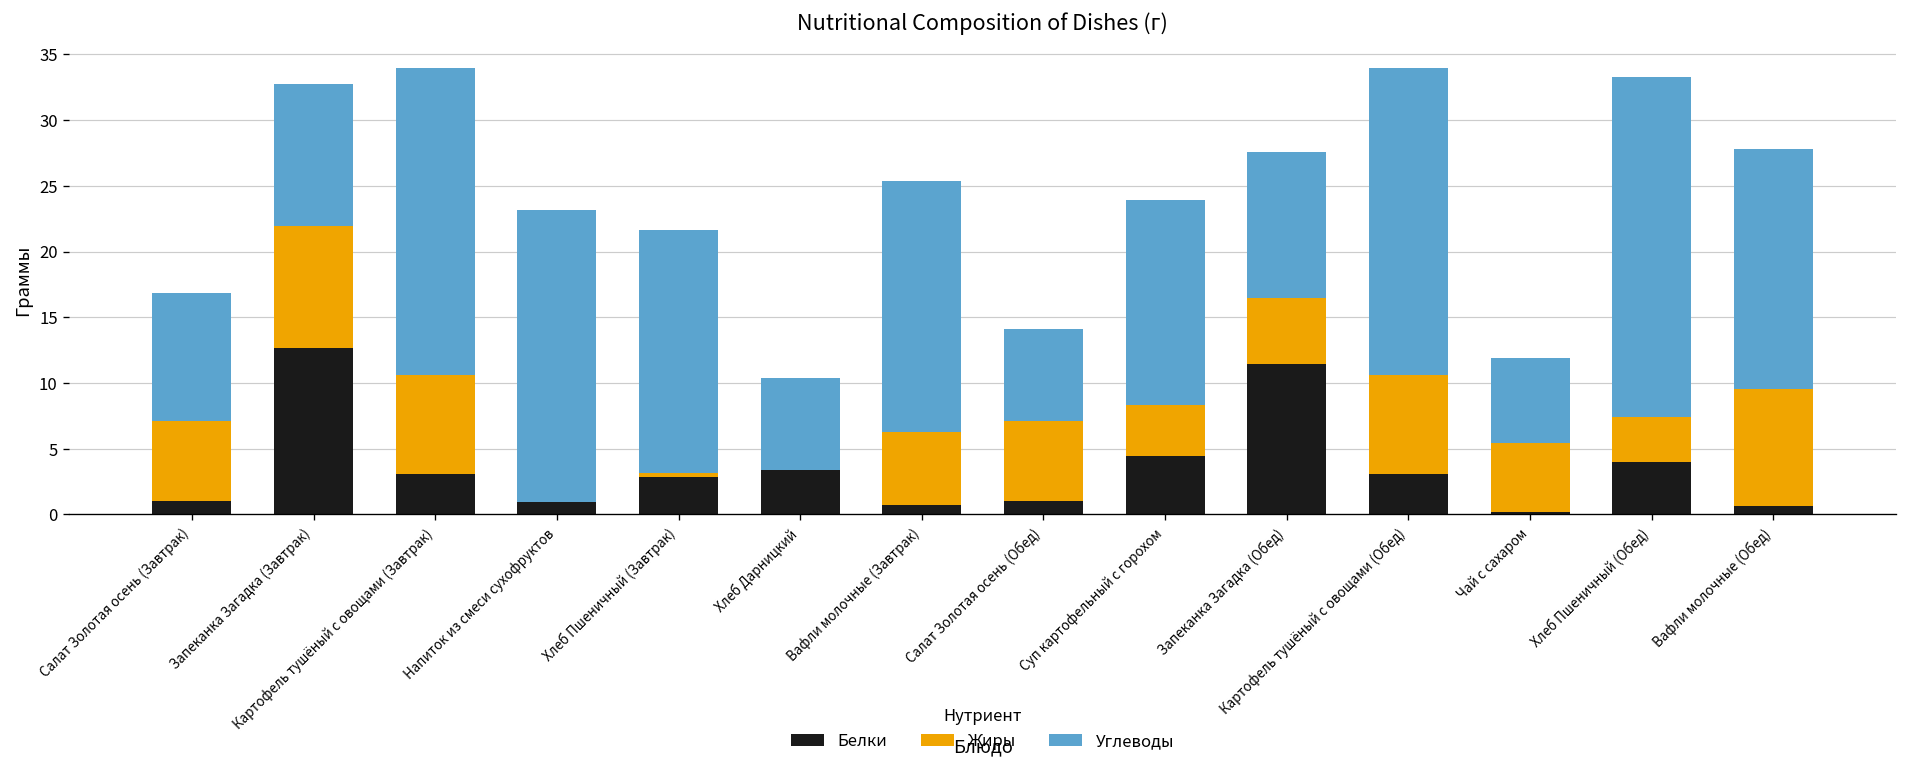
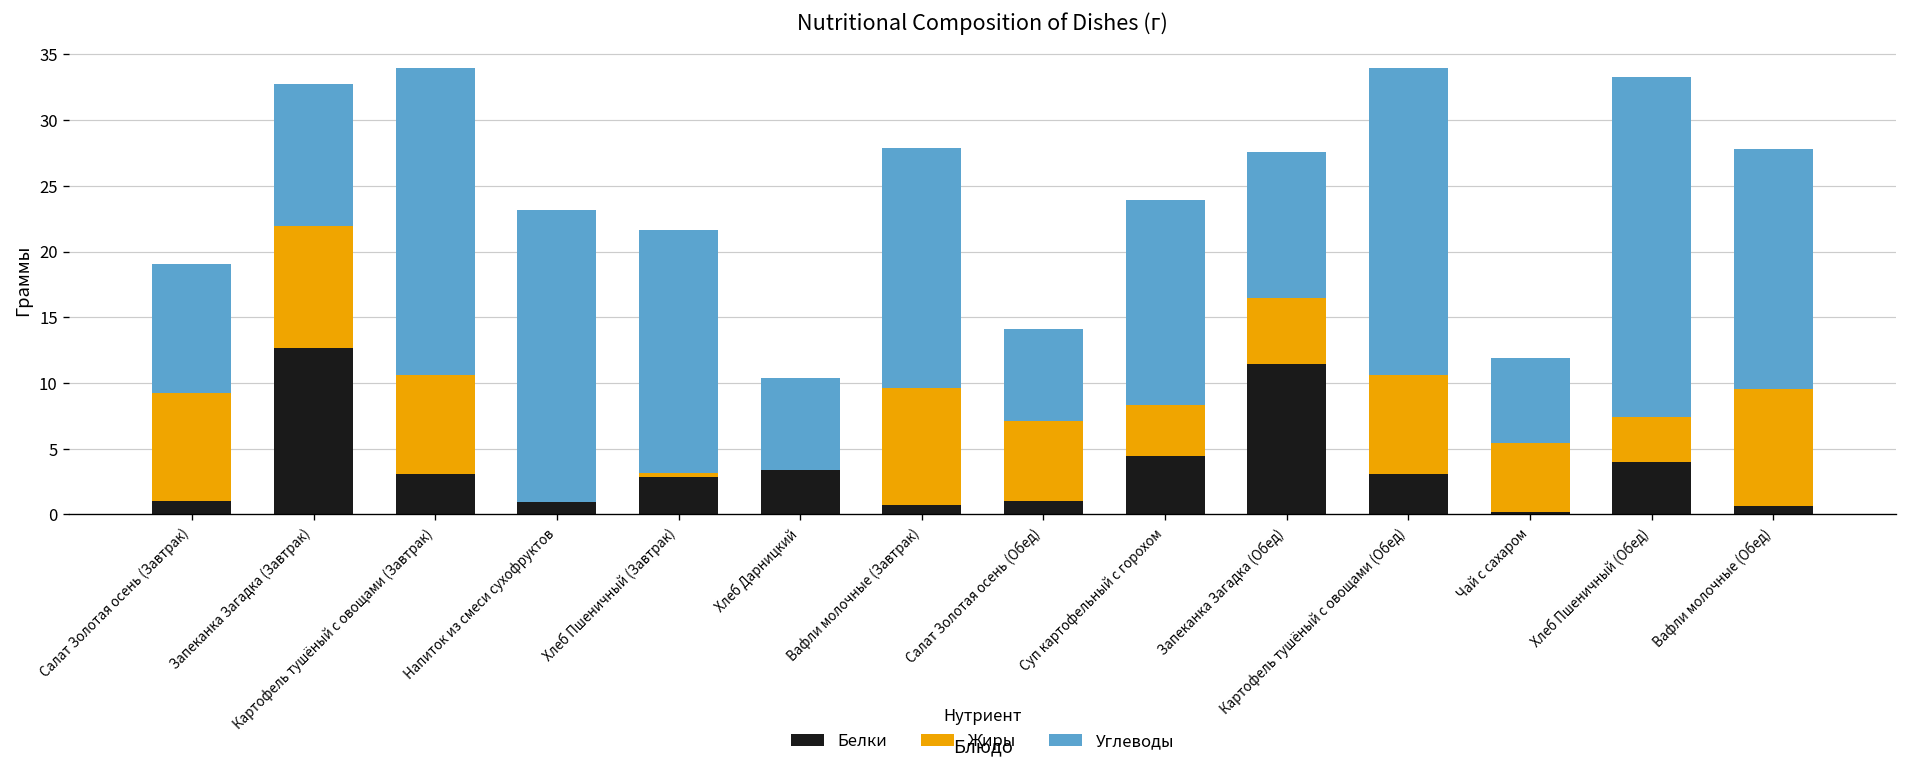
  {
    "Белки": {
      "Салат Золотая осень (Завтрак)": 1.0,
      "Запеканка Загадка (Завтрак)": 12.7,
      "Картофель тушёный с овощами (Завтрак)": 3.0,
      "Напиток из смеси сухофруктов": 1.0,
      "Хлеб Пшеничный (Завтрак)": 2.9,
      "Хлеб Дарницкий": 3.4,
      "Вафли молочные (Завтрак)": 0.7,
      "Салат Золотая осень (Обед)": 1.0,
      "Суп картофельный с горохом": 4.4,
      "Запеканка Загадка (Обед)": 11.4,
      "Картофель тушёный с овощами (Обед)": 3.0,
      "Хлеб Пшеничный (Обед)": 4.0,
      "Вафли молочные (Обед)": 0.6
    },
    "Жиры": {
-     "Салат Золотая осень (Завтрак)": 6.1,
+     "Салат Золотая осень (Завтрак)": 8.3,
      "Запеканка Загадка (Завтрак)": 9.3,
      "Картофель тушёный с овощами (Завтрак)": 7.6,
      "Напиток из смеси сухофруктов": 0.0,
      "Хлеб Пшеничный (Завтрак)": 0.3,
      "Хлеб Дарницкий": 0.0,
-     "Вафли молочные (Завтрак)": 5.6,
+     "Вафли молочные (Завтрак)": 8.9,
      "Салат Золотая осень (Обед)": 6.1,
      "Суп картофельный с горохом": 3.9,
      "Запеканка Загадка (Обед)": 5.0,
      "Картофель тушёный с овощами (Обед)": 7.6,
      "Чай с сахаром": 5.2,
      "Хлеб Пшеничный (Обед)": 3.4,
      "Вафли молочные (Обед)": 8.9
    },
    "Углеводы": {
      "Салат Золотая осень (Завтрак)": 9.8,
      "Запеканка Загадка (Завтрак)": 10.8,
      "Картофель тушёный с овощами (Завтрак)": 23.3,
      "Напиток из смеси сухофруктов": 22.2,
      "Хлеб Пшеничный (Завтрак)": 18.5,
      "Хлеб Дарницкий": 7.0,
-     "Вафли молочные (Завтрак)": 19.1,
+     "Вафли молочные (Завтрак)": 18.3,
      "Салат Золотая осень (Обед)": 7.0,
      "Суп картофельный с горохом": 15.6,
      "Запеканка Загадка (Обед)": 11.1,
      "Картофель тушёный с овощами (Обед)": 23.3,
      "Чай с сахаром": 6.5,
      "Хлеб Пшеничный (Обед)": 25.8,
      "Вафли молочные (Обед)": 18.3
    }
  }
